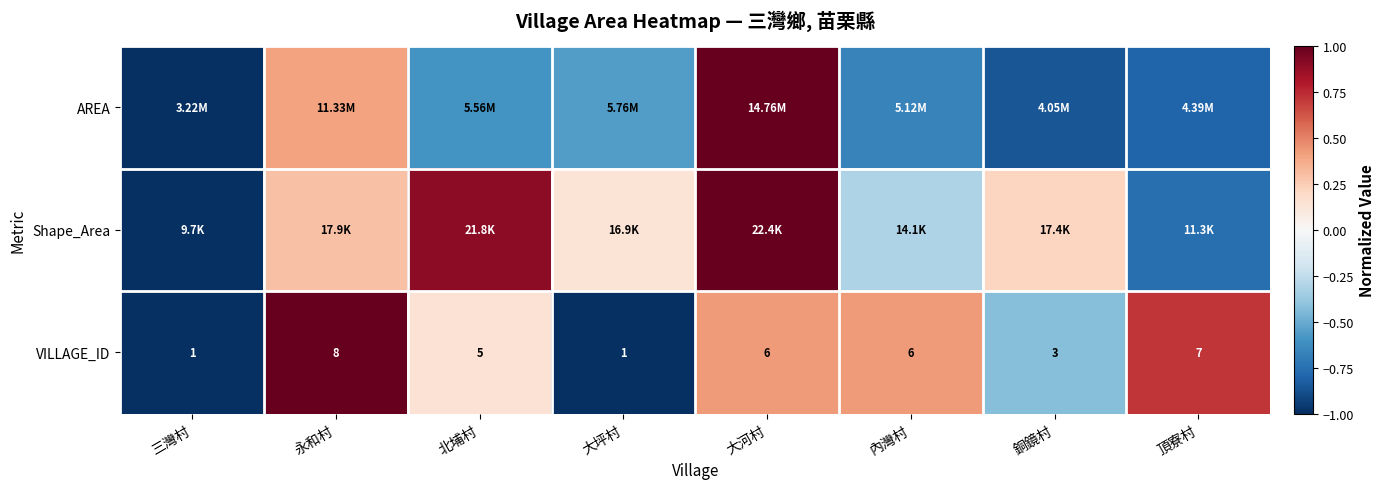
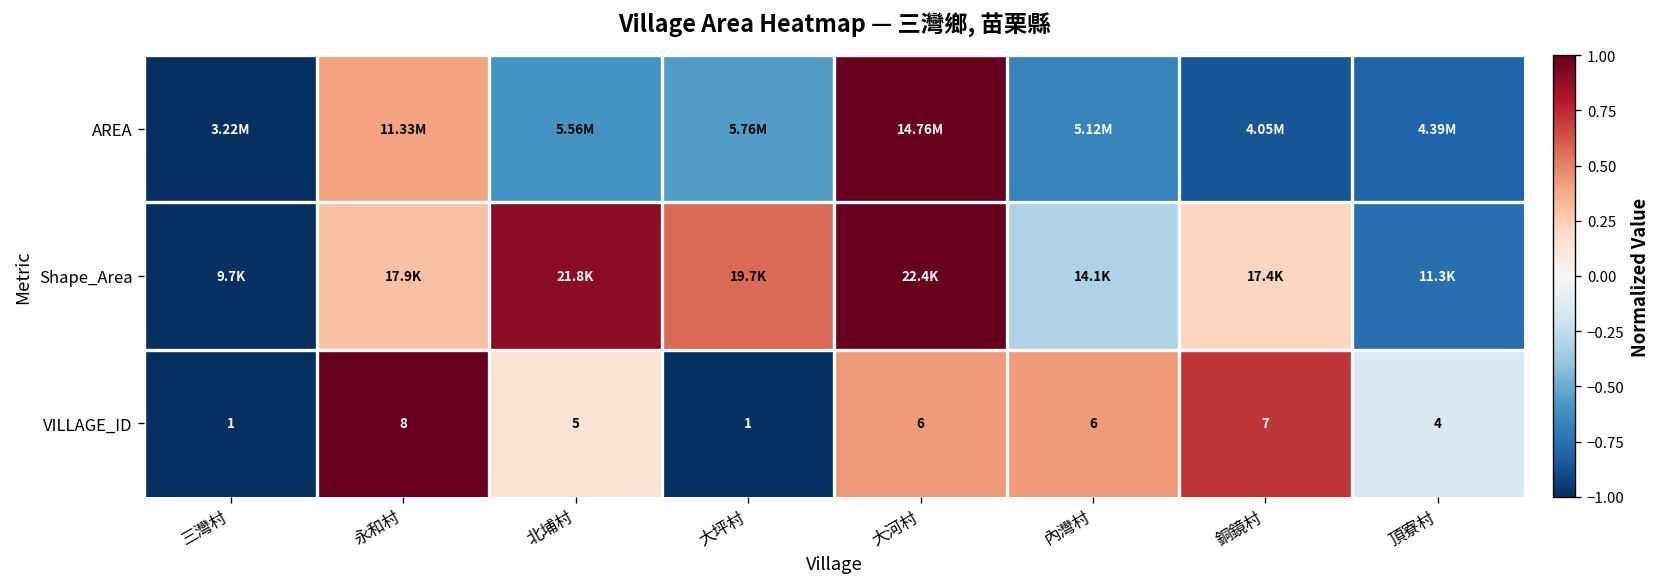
  {
    "AREA": {
      "三灣村": "3.22M",
      "永和村": "11.33M",
      "北埔村": "5.56M",
      "大坪村": "5.76M",
      "大河村": "14.76M",
      "內灣村": "5.12M",
      "銅鏡村": "4.05M",
      "頂寮村": "4.39M"
    },
    "Shape_Area": {
      "三灣村": "9.7K",
      "永和村": "17.9K",
      "北埔村": "21.8K",
-     "大坪村": "16.9K",
+     "大坪村": "19.7K",
      "大河村": "22.4K",
      "內灣村": "14.1K",
      "銅鏡村": "17.4K",
      "頂寮村": "11.3K"
    },
    "VILLAGE_ID": {
      "三灣村": "1",
      "永和村": "8",
      "北埔村": "5",
      "大坪村": "1",
      "大河村": "6",
      "內灣村": "6",
-     "銅鏡村": "3",
-     "頂寮村": "7"
+     "銅鏡村": "7",
+     "頂寮村": "4"
    }
  }
